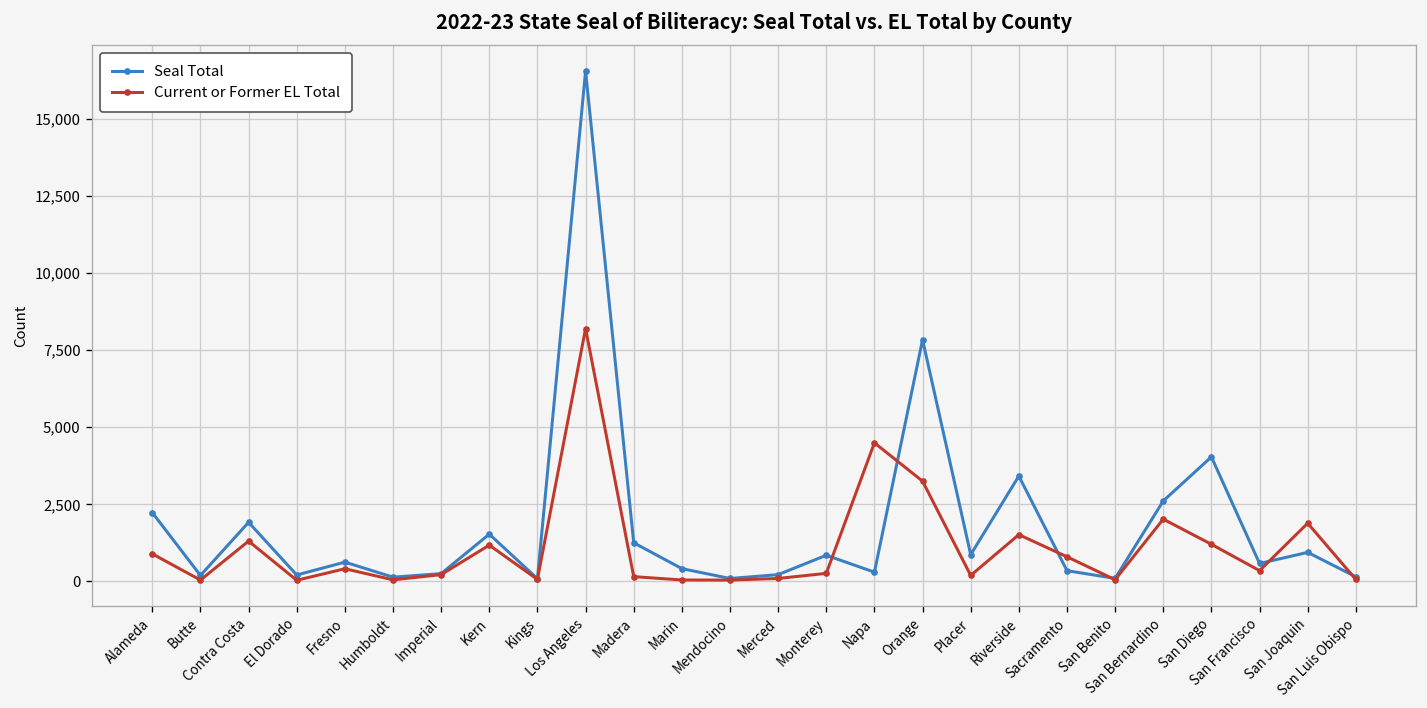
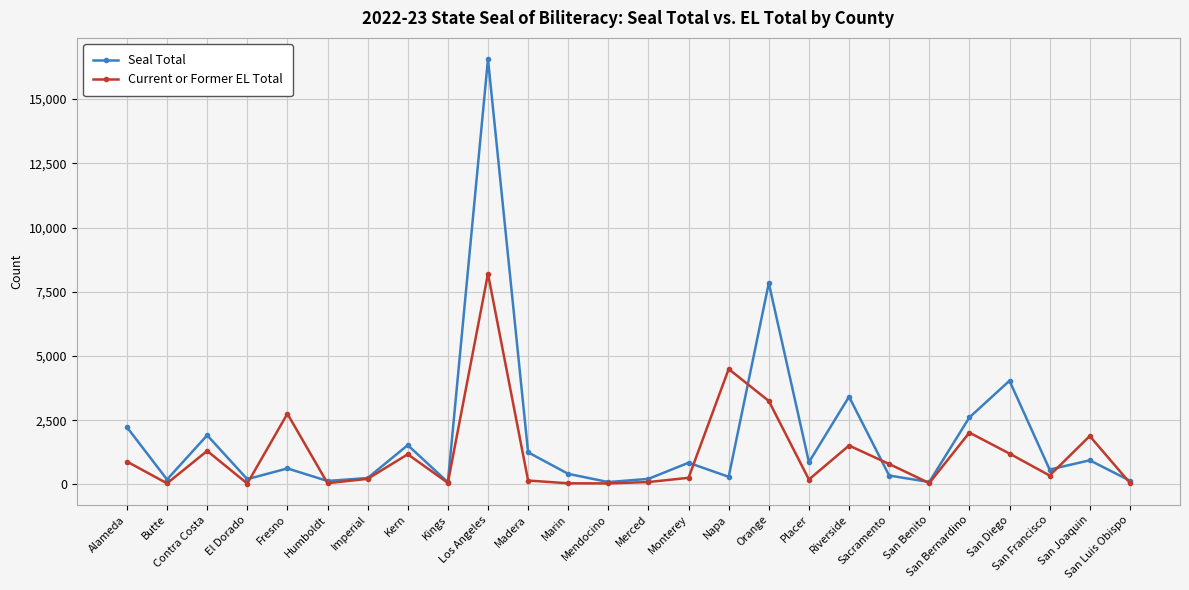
  {
    "Seal Total": {
      "Alameda": "2,200",
      "Butte": "200",
      "Contra Costa": "1,900",
      "El Dorado": "200",
      "Fresno": "600",
      "Kern": "1,500",
      "Los Angeles": "16,600",
      "Madera": "1,300",
      "Marin": "400",
      "Merced": "200",
      "Monterey": "800",
      "Napa": "300",
      "Orange": "7,800",
      "Placer": "900",
      "Riverside": "3,400",
      "Sacramento": "300",
      "San Bernardino": "2,600",
      "San Diego": "4,000",
      "San Francisco": "600",
      "San Joaquin": "900"
    },
    "Current or Former EL Total": {
      "Alameda": "900",
      "Butte": "0",
      "Contra Costa": "1,300",
      "El Dorado": "0",
-     "Fresno": "400",
+     "Fresno": "2,800",
      "Kern": "1,200",
      "Los Angeles": "8,200",
      "Madera": "200",
      "Marin": "0",
      "Merced": "100",
      "Monterey": "300",
      "Napa": "4,500",
      "Orange": "3,300",
      "Placer": "200",
      "Riverside": "1,500",
      "Sacramento": "800",
      "San Bernardino": "2,000",
      "San Diego": "1,200",
      "San Francisco": "300",
      "San Joaquin": "1,900"
    }
  }
